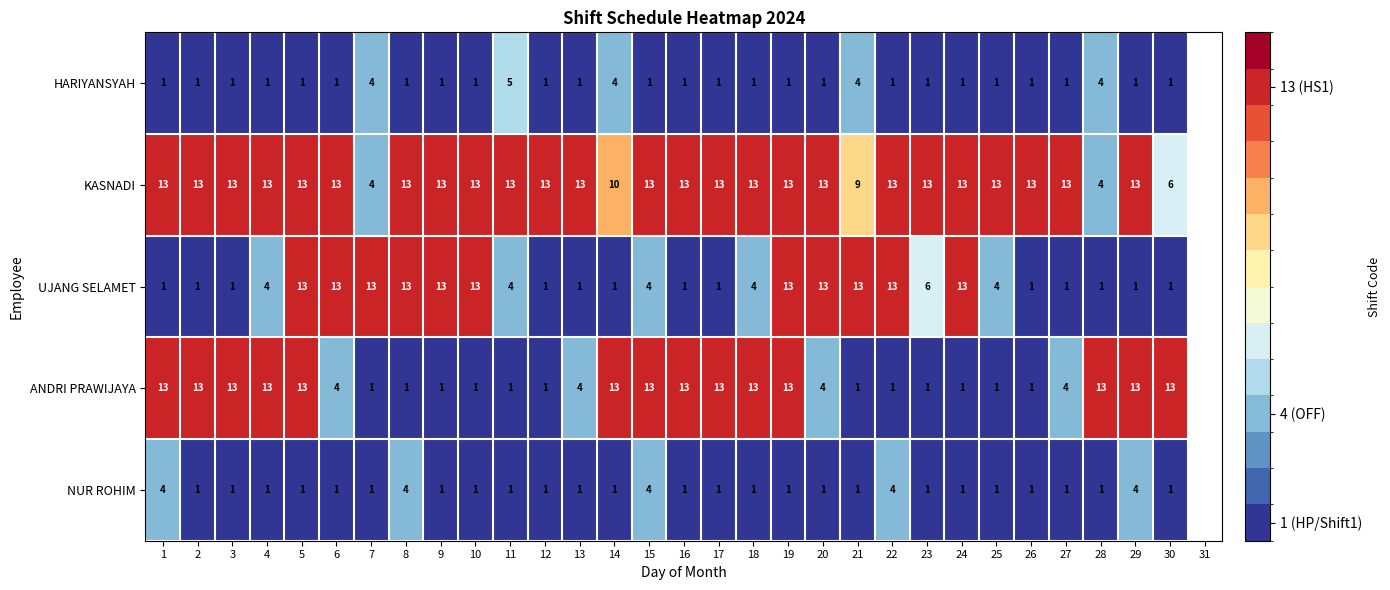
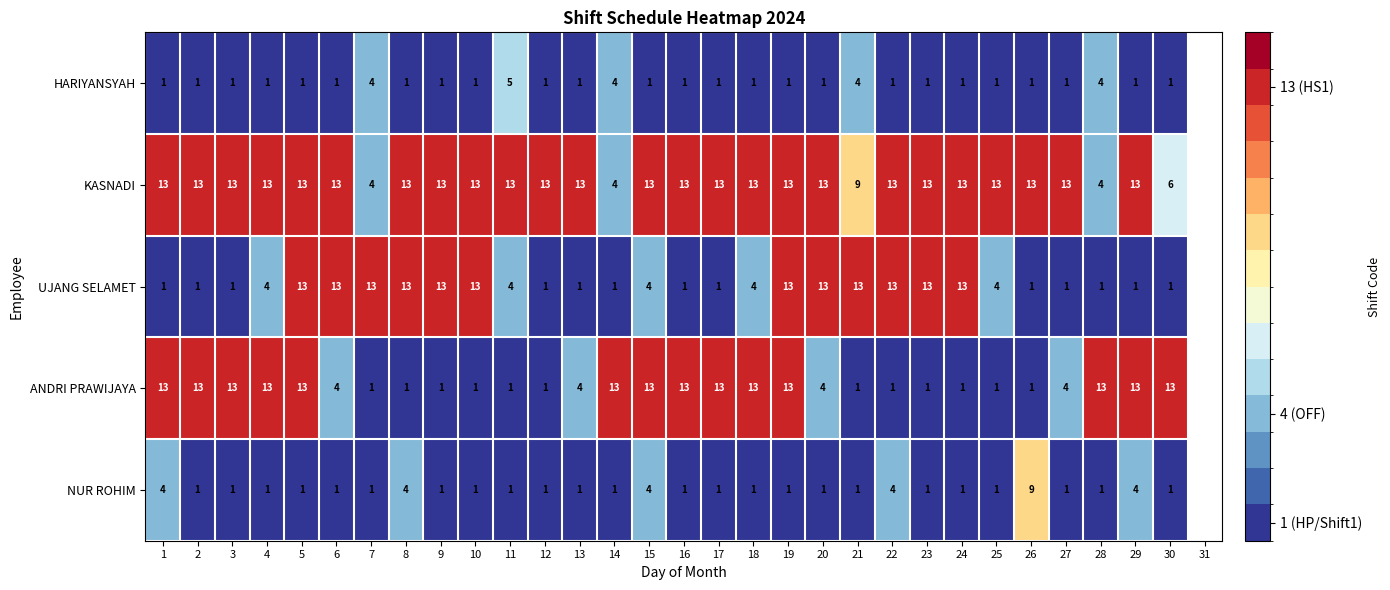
  {
    "HARIYANSYAH": {
      "1": 1,
      "2": 1,
      "3": 1,
      "4": 1,
      "5": 1,
      "6": 1,
      "7": 4,
      "8": 1,
      "9": 1,
      "10": 1,
      "11": 5,
      "12": 1,
      "13": 1,
      "14": 4,
      "15": 1,
      "16": 1,
      "17": 1,
      "18": 1,
      "19": 1,
      "20": 1,
      "21": 4,
      "22": 1,
      "23": 1,
      "24": 1,
      "25": 1,
      "26": 1,
      "27": 1,
      "28": 4,
      "29": 1,
      "30": 1
    },
    "KASNADI": {
      "1": 13,
      "2": 13,
      "3": 13,
      "4": 13,
      "5": 13,
      "6": 13,
      "7": 4,
      "8": 13,
      "9": 13,
      "10": 13,
      "11": 13,
      "12": 13,
      "13": 13,
-     "14": 10,
+     "14": 4,
      "15": 13,
      "16": 13,
      "17": 13,
      "18": 13,
      "19": 13,
      "20": 13,
      "21": 9,
      "22": 13,
      "23": 13,
      "24": 13,
      "25": 13,
      "26": 13,
      "27": 13,
      "28": 4,
      "29": 13,
      "30": 6
    },
    "UJANG SELAMET": {
      "1": 1,
      "2": 1,
      "3": 1,
      "4": 4,
      "5": 13,
      "6": 13,
      "7": 13,
      "8": 13,
      "9": 13,
      "10": 13,
      "11": 4,
      "12": 1,
      "13": 1,
      "14": 1,
      "15": 4,
      "16": 1,
      "17": 1,
      "18": 4,
      "19": 13,
      "20": 13,
      "21": 13,
      "22": 13,
-     "23": 6,
+     "23": 13,
      "24": 13,
      "25": 4,
      "26": 1,
      "27": 1,
      "28": 1,
      "29": 1,
      "30": 1
    },
    "ANDRI PRAWIJAYA": {
      "1": 13,
      "2": 13,
      "3": 13,
      "4": 13,
      "5": 13,
      "6": 4,
      "7": 1,
      "8": 1,
      "9": 1,
      "10": 1,
      "11": 1,
      "12": 1,
      "13": 4,
      "14": 13,
      "15": 13,
      "16": 13,
      "17": 13,
      "18": 13,
      "19": 13,
      "20": 4,
      "21": 1,
      "22": 1,
      "23": 1,
      "24": 1,
      "25": 1,
      "26": 1,
      "27": 4,
      "28": 13,
      "29": 13,
      "30": 13
    },
    "NUR ROHIM": {
      "1": 4,
      "2": 1,
      "3": 1,
      "4": 1,
      "5": 1,
      "6": 1,
      "7": 1,
      "8": 4,
      "9": 1,
      "10": 1,
      "11": 1,
      "12": 1,
      "13": 1,
      "14": 1,
      "15": 4,
      "16": 1,
      "17": 1,
      "18": 1,
      "19": 1,
      "20": 1,
      "21": 1,
      "22": 4,
      "23": 1,
      "24": 1,
      "25": 1,
-     "26": 1,
+     "26": 9,
      "27": 1,
      "28": 1,
      "29": 4,
      "30": 1
    }
  }
